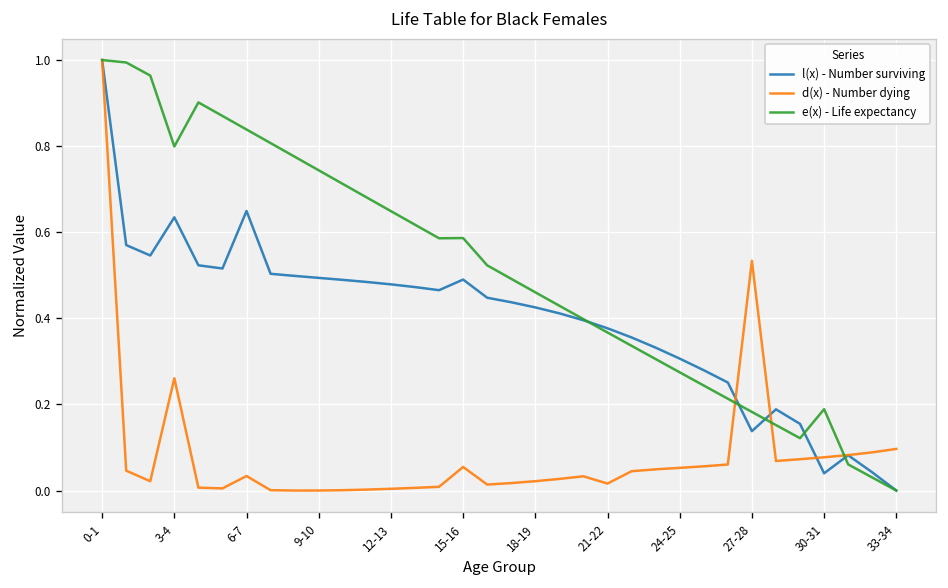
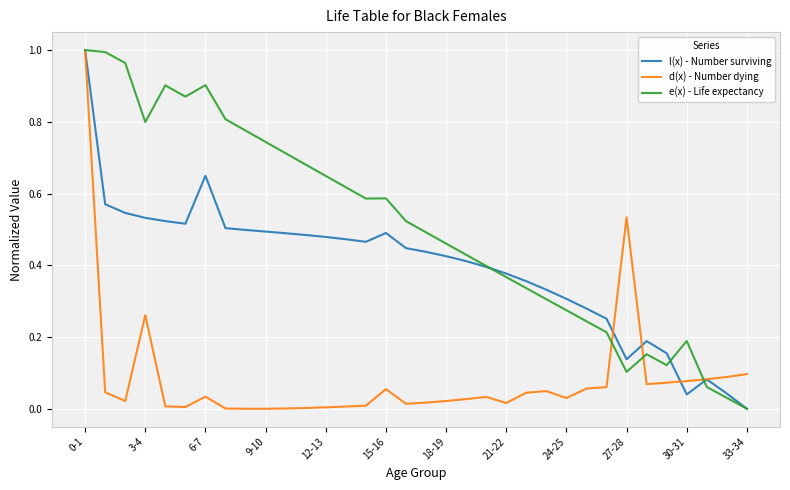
  {
    "l(x) - Number surviving": {
-     "3-4": 0.63,
+     "3-4": 0.53,
      "6-7": 0.65,
      "9-10": 0.49,
      "12-13": 0.48,
      "15-16": 0.49,
      "18-19": 0.43,
      "21-22": 0.38,
      "24-25": 0.31,
      "27-28": 0.14,
      "30-31": 0.04
    },
    "d(x) - Number dying": {
      "3-4": 0.26,
      "6-7": 0.03,
      "9-10": 0.00,
      "12-13": 0.00,
      "15-16": 0.05,
      "18-19": 0.02,
      "21-22": 0.02,
-     "24-25": 0.05,
+     "24-25": 0.03,
      "27-28": 0.53,
      "30-31": 0.08,
      "33-34": 0.10
    },
    "e(x) - Life expectancy": {
      "3-4": 0.80,
-     "6-7": 0.84,
+     "6-7": 0.90,
      "9-10": 0.74,
      "12-13": 0.65,
      "15-16": 0.59,
      "18-19": 0.46,
      "21-22": 0.37,
      "24-25": 0.27,
-     "27-28": 0.18,
+     "27-28": 0.10,
      "30-31": 0.19
    }
  }
